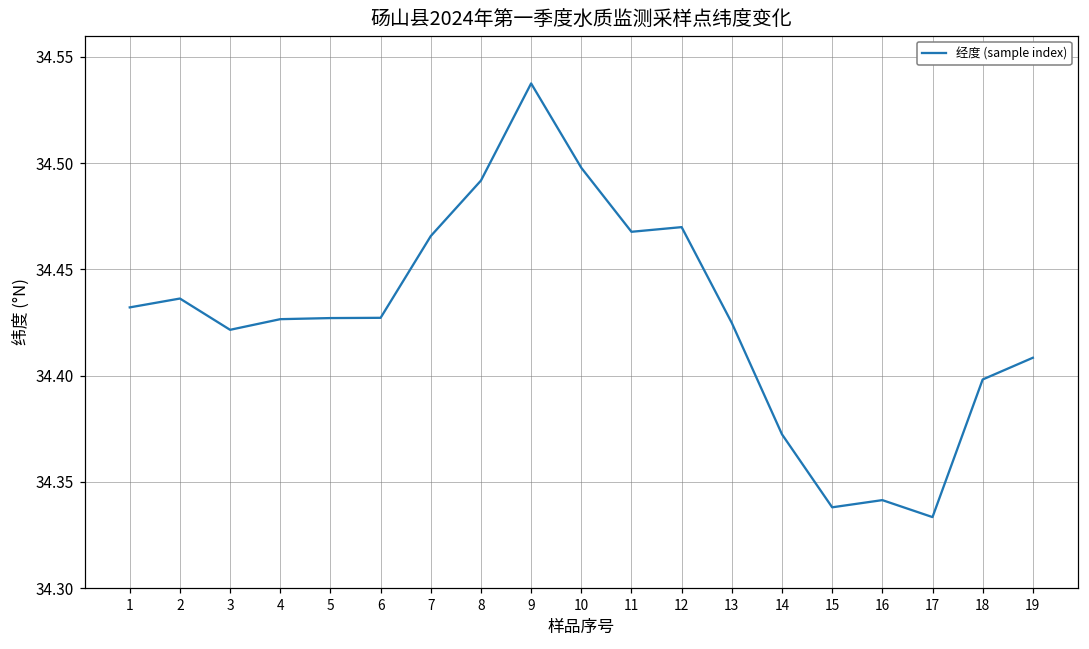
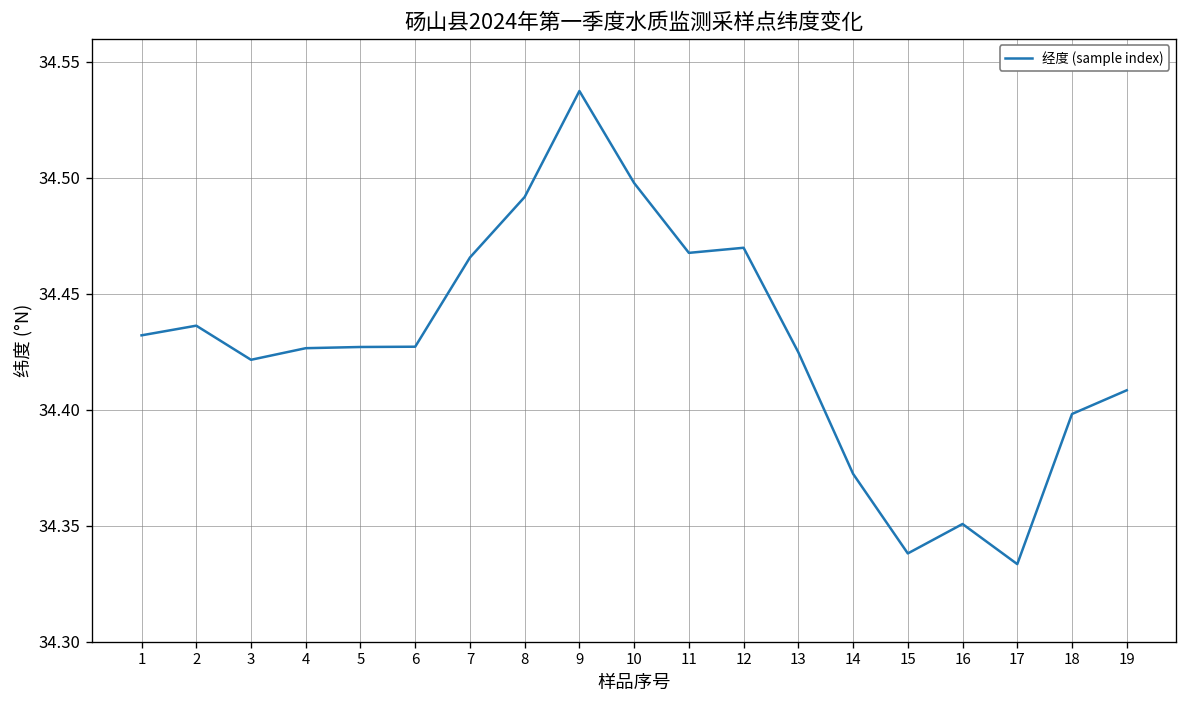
  {
    "1": 34.432,
    "2": 34.436,
    "3": 34.422,
    "4": 34.427,
    "5": 34.427,
    "6": 34.427,
    "7": 34.466,
    "8": 34.492,
    "9": 34.537,
    "10": 34.498,
    "11": 34.468,
    "12": 34.470,
    "13": 34.425,
    "14": 34.372,
    "15": 34.338,
-   "16": 34.341,
+   "16": 34.351,
    "17": 34.333,
    "18": 34.398,
    "19": 34.408
  }
